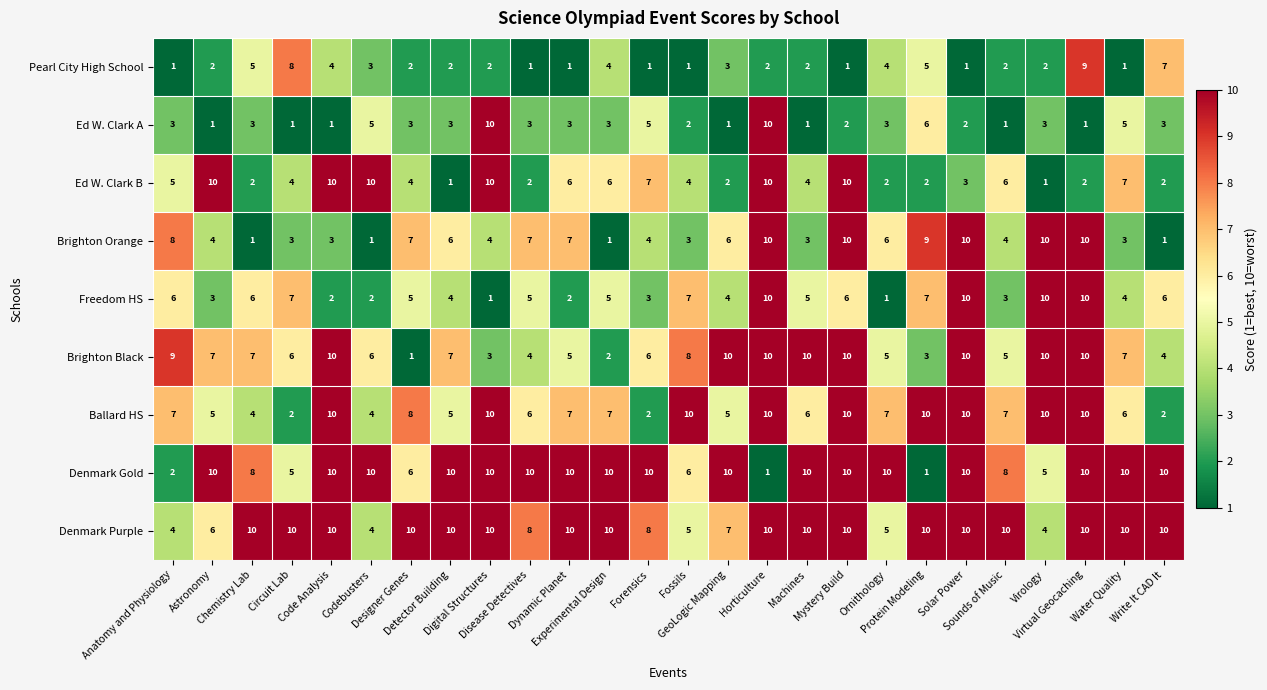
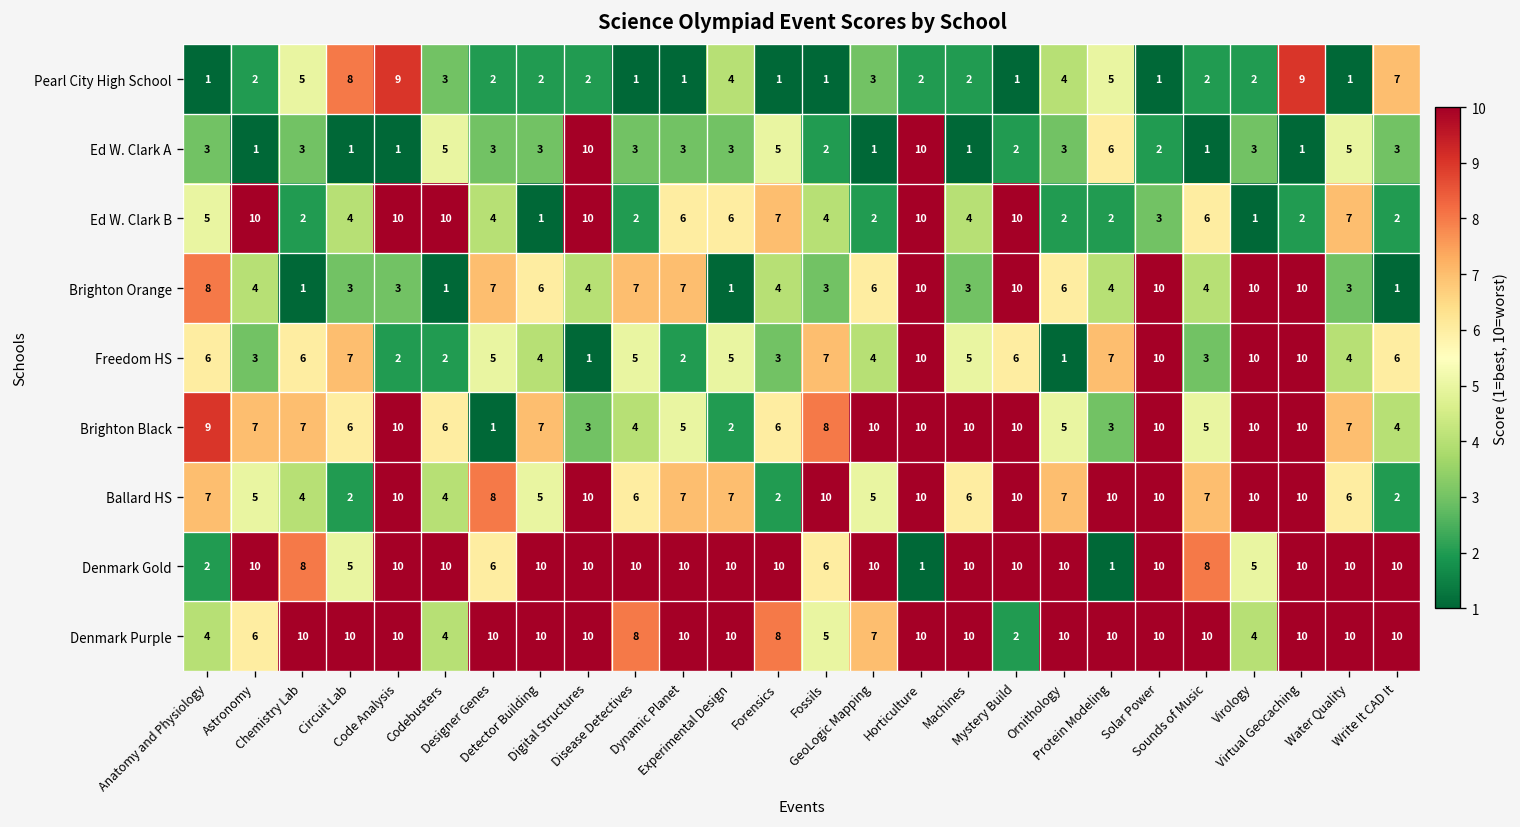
  {
    "Pearl City High School": {
      "Anatomy and Physiology": 1,
      "Astronomy": 2,
      "Chemistry Lab": 5,
      "Circuit Lab": 8,
-     "Code Analysis": 4,
+     "Code Analysis": 9,
      "Codebusters": 3,
      "Designer Genes": 2,
      "Detector Building": 2,
      "Digital Structures": 2,
      "Disease Detectives": 1,
      "Dynamic Planet": 1,
      "Experimental Design": 4,
      "Forensics": 1,
      "Fossils": 1,
      "GeoLogic Mapping": 3,
      "Horticulture": 2,
      "Machines": 2,
      "Mystery Build": 1,
      "Ornithology": 4,
      "Protein Modeling": 5,
      "Solar Power": 1,
      "Sounds of Music": 2,
      "Virology": 2,
      "Virtual Geocaching": 9,
      "Water Quality": 1,
      "Write It CAD It": 7
    },
    "Brighton Orange": {
      "Anatomy and Physiology": 8,
      "Astronomy": 4,
      "Chemistry Lab": 1,
      "Circuit Lab": 3,
      "Code Analysis": 3,
      "Codebusters": 1,
      "Designer Genes": 7,
      "Detector Building": 6,
      "Digital Structures": 4,
      "Disease Detectives": 7,
      "Dynamic Planet": 7,
      "Experimental Design": 1,
      "Forensics": 4,
      "Fossils": 3,
      "GeoLogic Mapping": 6,
      "Horticulture": 10,
      "Machines": 3,
      "Mystery Build": 10,
      "Ornithology": 6,
-     "Protein Modeling": 9,
+     "Protein Modeling": 4,
      "Solar Power": 10,
      "Sounds of Music": 4,
      "Virology": 10,
      "Virtual Geocaching": 10,
      "Water Quality": 3,
      "Write It CAD It": 1
    },
    "Denmark Purple": {
      "Anatomy and Physiology": 4,
      "Astronomy": 6,
      "Chemistry Lab": 10,
      "Circuit Lab": 10,
      "Code Analysis": 10,
      "Codebusters": 4,
      "Designer Genes": 10,
      "Detector Building": 10,
      "Digital Structures": 10,
      "Disease Detectives": 8,
      "Dynamic Planet": 10,
      "Experimental Design": 10,
      "Forensics": 8,
      "Fossils": 5,
      "GeoLogic Mapping": 7,
      "Horticulture": 10,
      "Machines": 10,
-     "Mystery Build": 10,
-     "Ornithology": 5,
+     "Mystery Build": 2,
+     "Ornithology": 10,
      "Protein Modeling": 10,
      "Solar Power": 10,
      "Sounds of Music": 10,
      "Virology": 4,
      "Virtual Geocaching": 10,
      "Water Quality": 10,
      "Write It CAD It": 10
    }
  }
